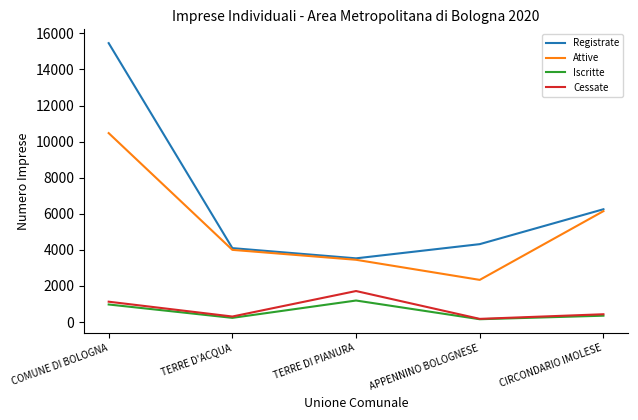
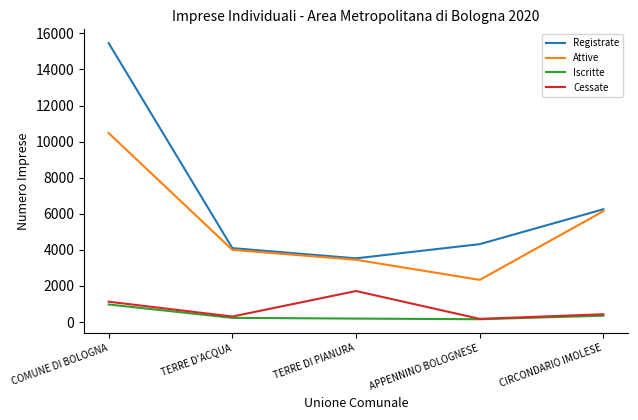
  {
    "Registrate": {
      "COMUNE DI BOLOGNA": 15500,
      "APPENNINO BOLOGNESE": 4300
    },
    "Attive": {
      "COMUNE DI BOLOGNA": 10500,
      "APPENNINO BOLOGNESE": 2300
    },
    "Iscritte": {
      "COMUNE DI BOLOGNA": 1000,
-     "TERRE DI PIANURA": 1200
+     "TERRE DI PIANURA": 200
    },
    "Cessate": {
      "COMUNE DI BOLOGNA": 1100,
      "TERRE DI PIANURA": 1700
    }
  }
